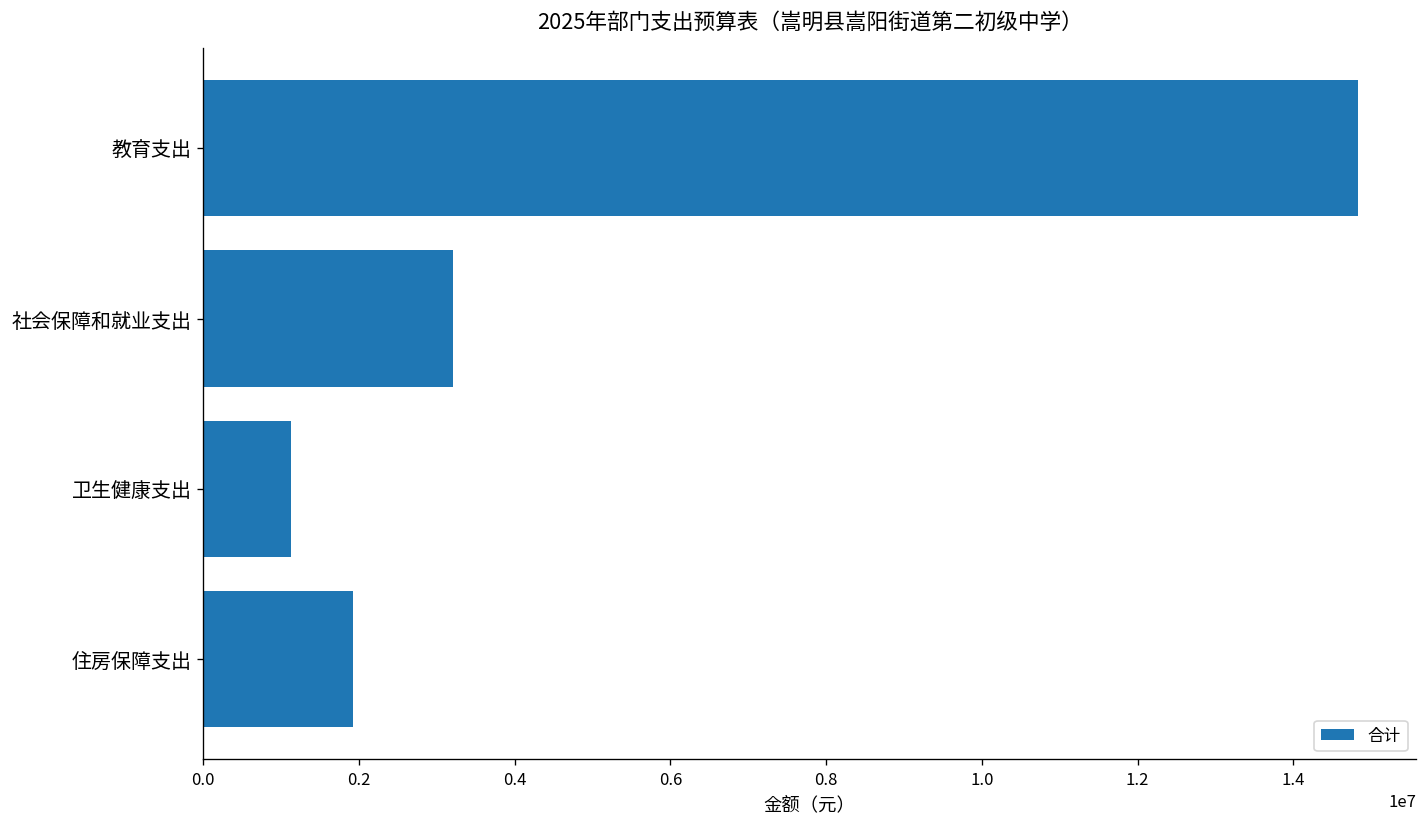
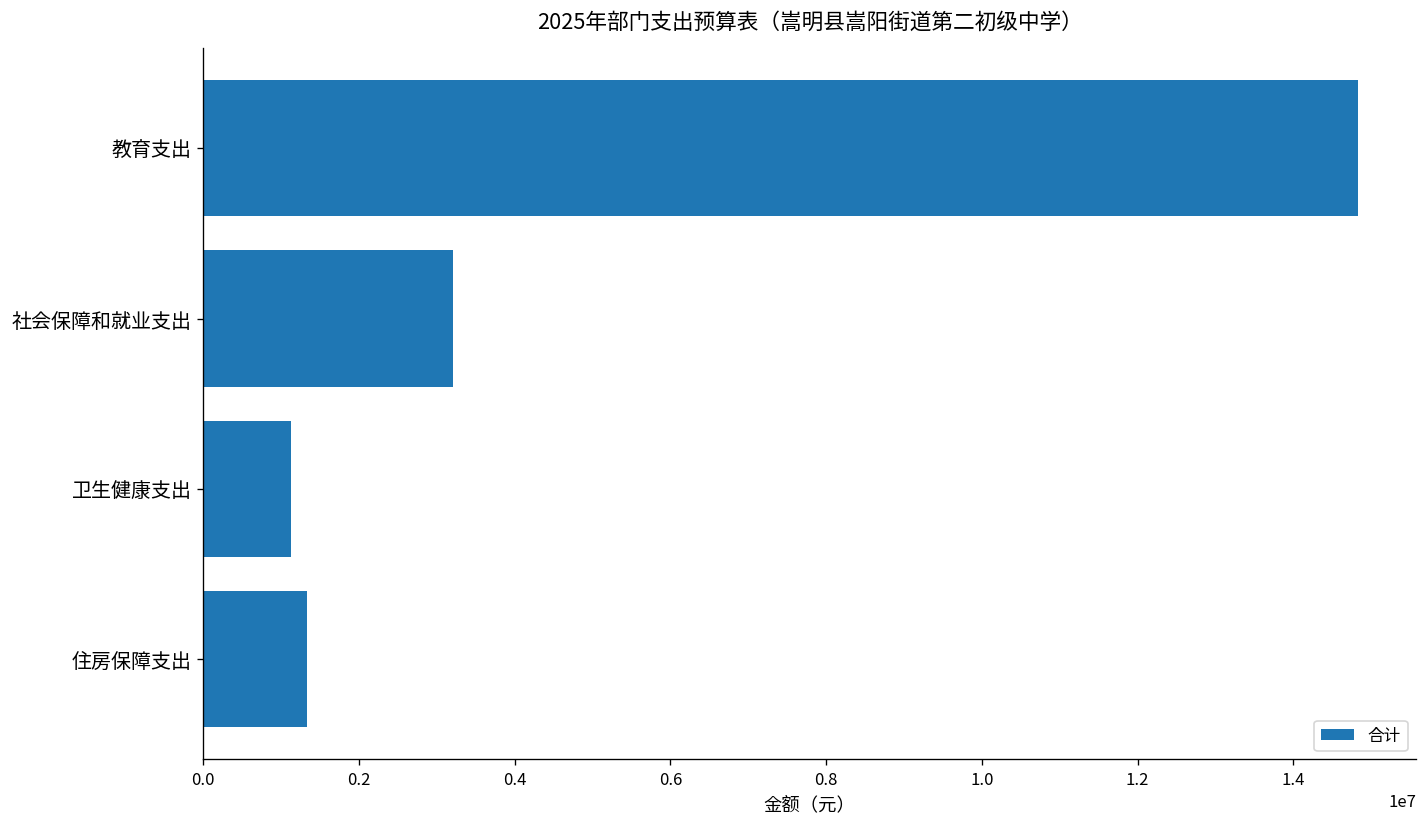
  {
    "教育支出": 14800000,
    "社会保障和就业支出": 3200000,
    "卫生健康支出": 1100000,
-   "住房保障支出": 1900000
+   "住房保障支出": 1300000
  }
